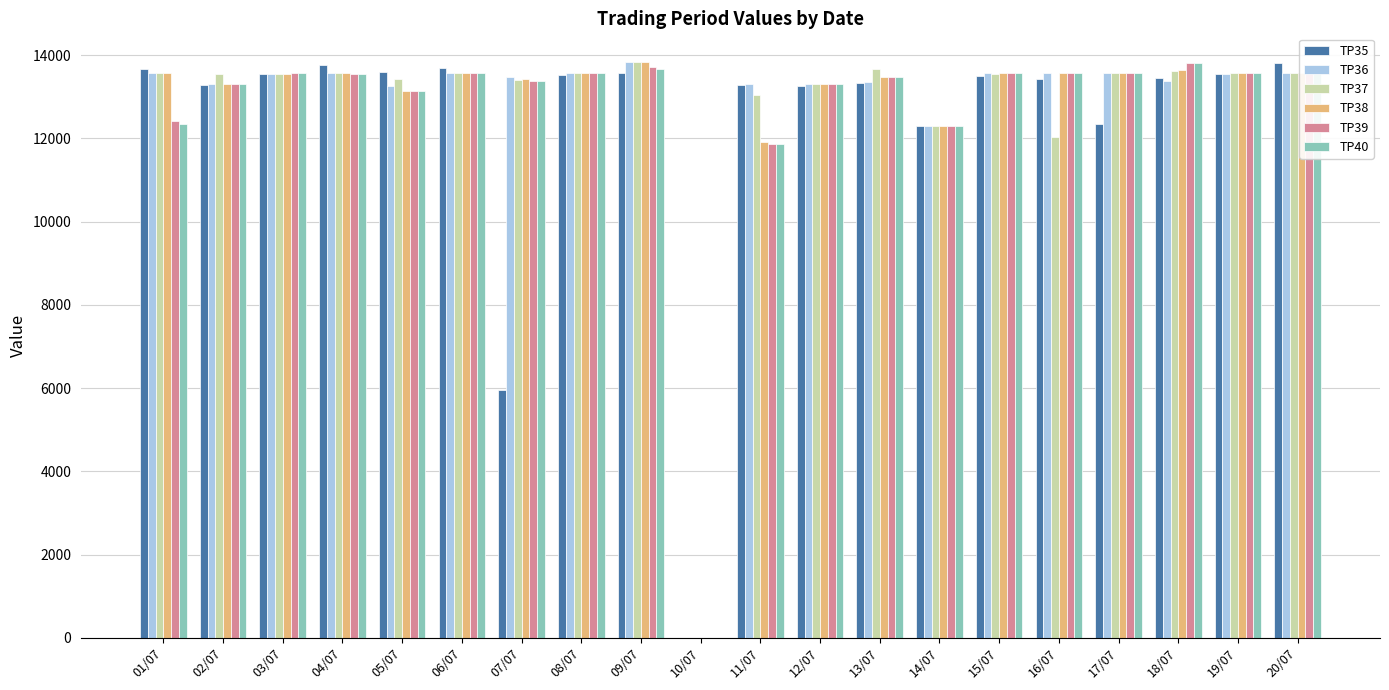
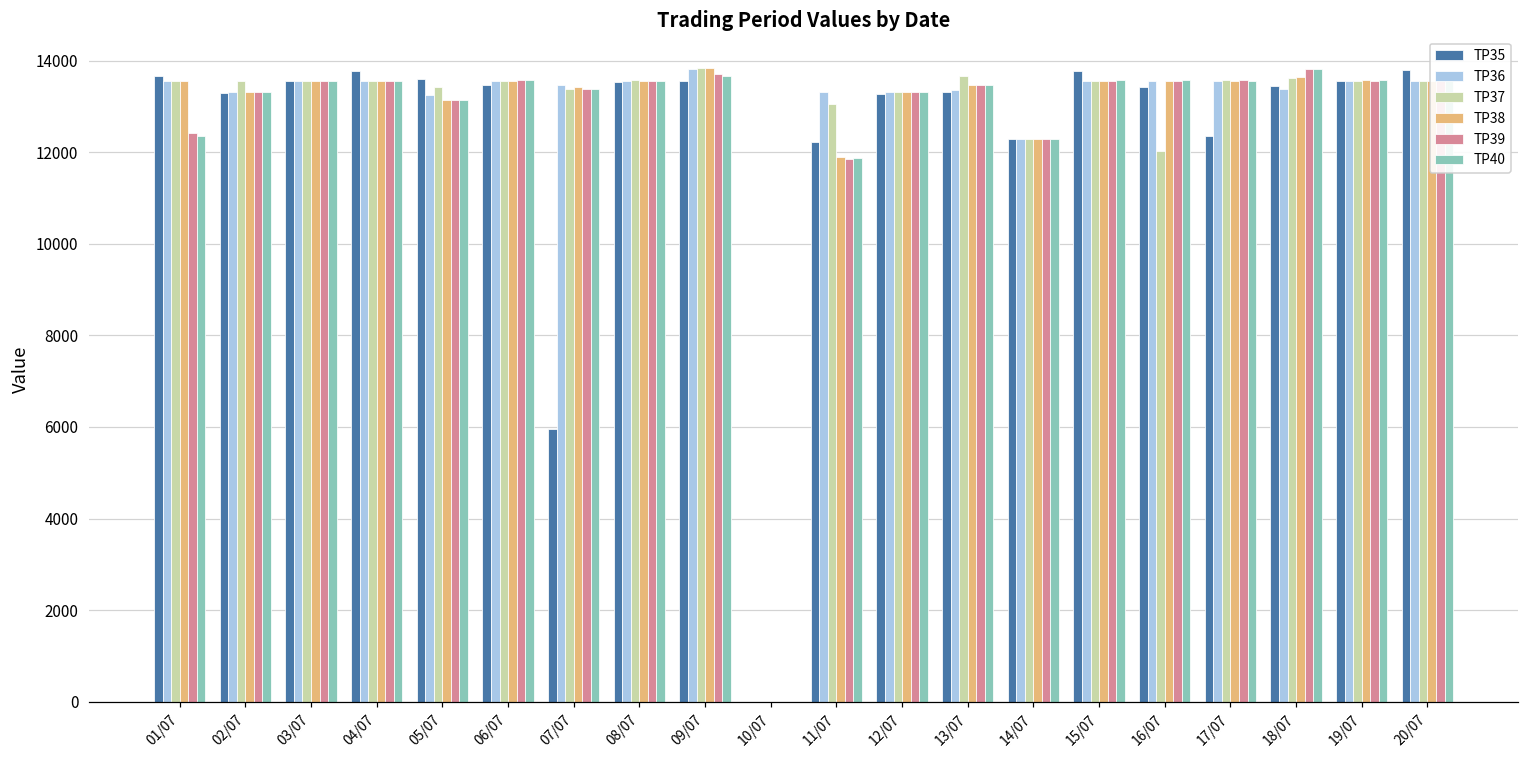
  {
    "TP35": {
      "01/07": 13700,
      "02/07": 13300,
      "03/07": 13600,
      "04/07": 13800,
      "05/07": 13600,
-     "06/07": 13700,
+     "06/07": 13500,
      "07/07": 6000,
      "08/07": 13500,
      "09/07": 13600,
      "10/07": 0,
-     "11/07": 13300,
+     "11/07": 12200,
      "12/07": 13300,
      "13/07": 13300,
      "14/07": 12300,
-     "15/07": 13500,
+     "15/07": 13800,
      "16/07": 13400,
      "17/07": 12300,
      "18/07": 13400,
      "19/07": 13600,
      "20/07": 13800
    },
    "TP37": {
      "01/07": 13600,
      "02/07": 13600,
      "03/07": 13600,
      "04/07": 13600,
      "05/07": 13400,
      "06/07": 13600,
      "07/07": 13400,
      "08/07": 13600,
      "09/07": 13800,
      "10/07": 0,
      "11/07": 13000,
      "12/07": 13300,
      "13/07": 13700,
      "14/07": 12300,
      "15/07": 13600,
      "16/07": 12000,
      "17/07": 13600,
      "18/07": 13600,
      "19/07": 13600,
      "20/07": 13600
    }
  }
